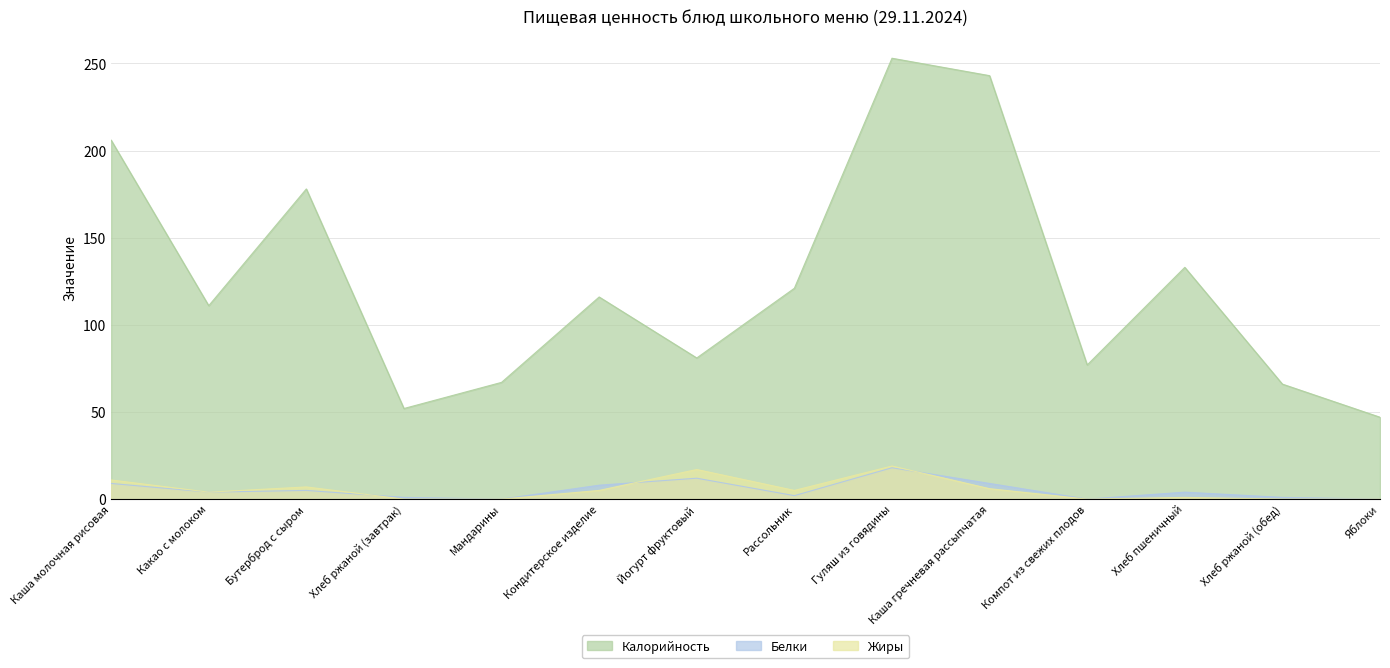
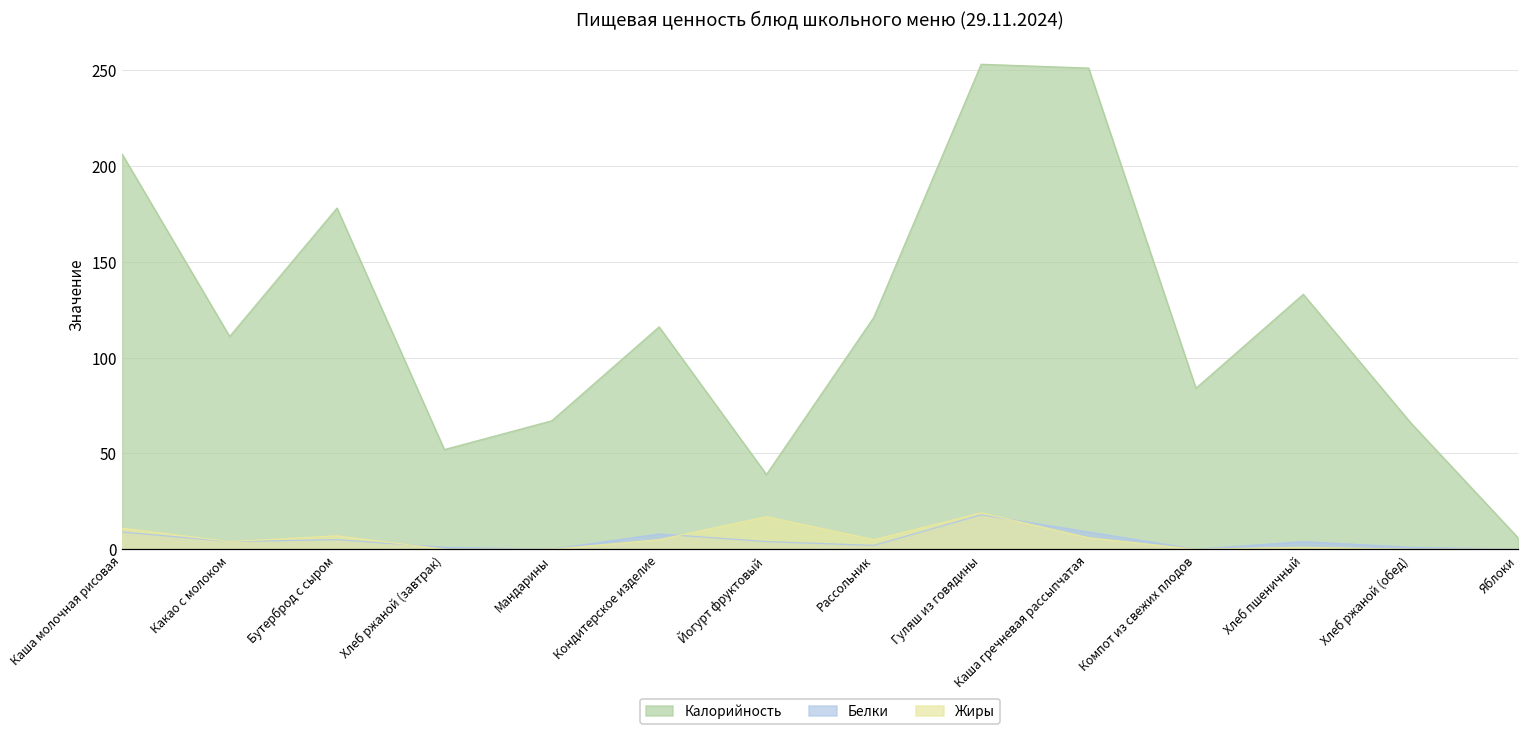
  {
    "Калорийность": {
      "Каша молочная рисовая": 206,
      "Какао с молоком": 111,
      "Бутерброд с сыром": 178,
      "Хлеб ржаной (завтрак)": 52,
      "Мандарины": 67,
      "Кондитерское изделие": 116,
-     "Йогурт фруктовый": 81,
+     "Йогурт фруктовый": 39,
      "Рассольник": 121,
      "Гуляш из говядины": 253,
-     "Каша гречневая рассыпчатая": 243,
-     "Компот из свежих плодов": 77,
+     "Каша гречневая рассыпчатая": 251,
+     "Компот из свежих плодов": 84,
      "Хлеб пшеничный": 133,
      "Хлеб ржаной (обед)": 66,
-     "Яблоки": 47
+     "Яблоки": 6
    },
    "Белки": {
      "Каша молочная рисовая": 9,
      "Бутерброд с сыром": 5,
      "Кондитерское изделие": 8,
-     "Йогурт фруктовый": 12,
+     "Йогурт фруктовый": 4,
      "Рассольник": 2,
      "Каша гречневая рассыпчатая": 9,
      "Хлеб пшеничный": 4
    },
    "Жиры": {
      "Каша молочная рисовая": 11,
      "Бутерброд с сыром": 7,
      "Кондитерское изделие": 5,
      "Йогурт фруктовый": 17,
      "Рассольник": 5,
      "Каша гречневая рассыпчатая": 6,
      "Хлеб пшеничный": 1
    }
  }
